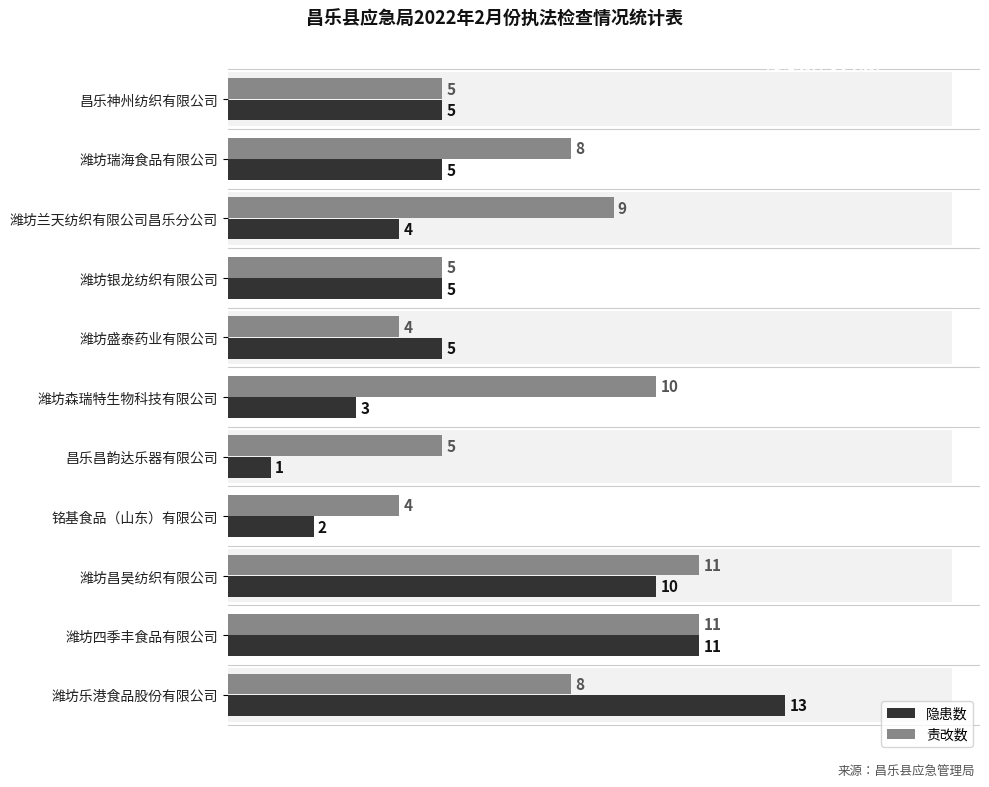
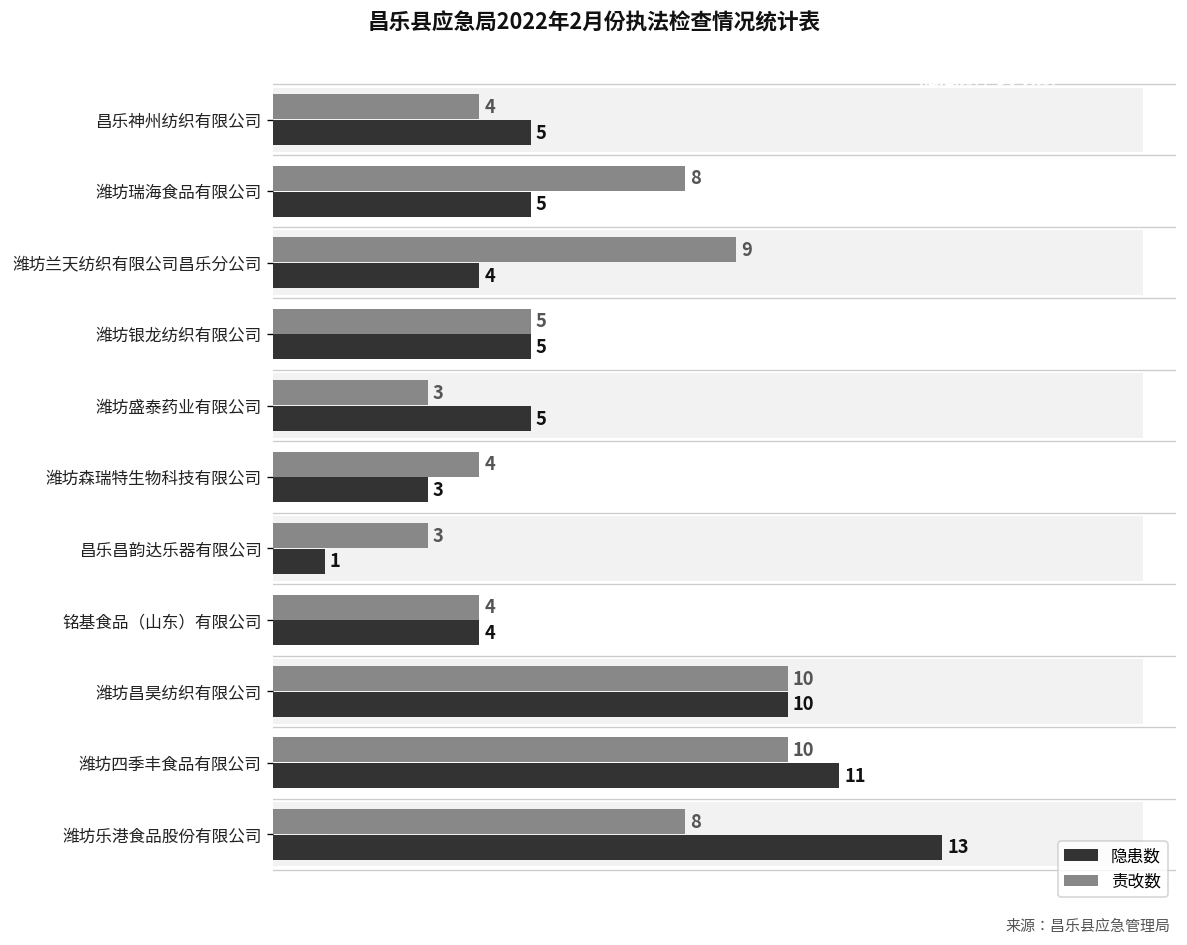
  {
    "隐患数": {
-     "铭基食品（山东）有限公司": 2
+     "铭基食品（山东）有限公司": 4
    },
    "责改数": {
-     "昌乐神州纺织有限公司": 5,
-     "潍坊盛泰药业有限公司": 4,
-     "潍坊森瑞特生物科技有限公司": 10,
-     "昌乐昌韵达乐器有限公司": 5,
-     "潍坊昌昊纺织有限公司": 11,
-     "潍坊四季丰食品有限公司": 11
+     "昌乐神州纺织有限公司": 4,
+     "潍坊盛泰药业有限公司": 3,
+     "潍坊森瑞特生物科技有限公司": 4,
+     "昌乐昌韵达乐器有限公司": 3,
+     "潍坊昌昊纺织有限公司": 10,
+     "潍坊四季丰食品有限公司": 10
    }
  }
